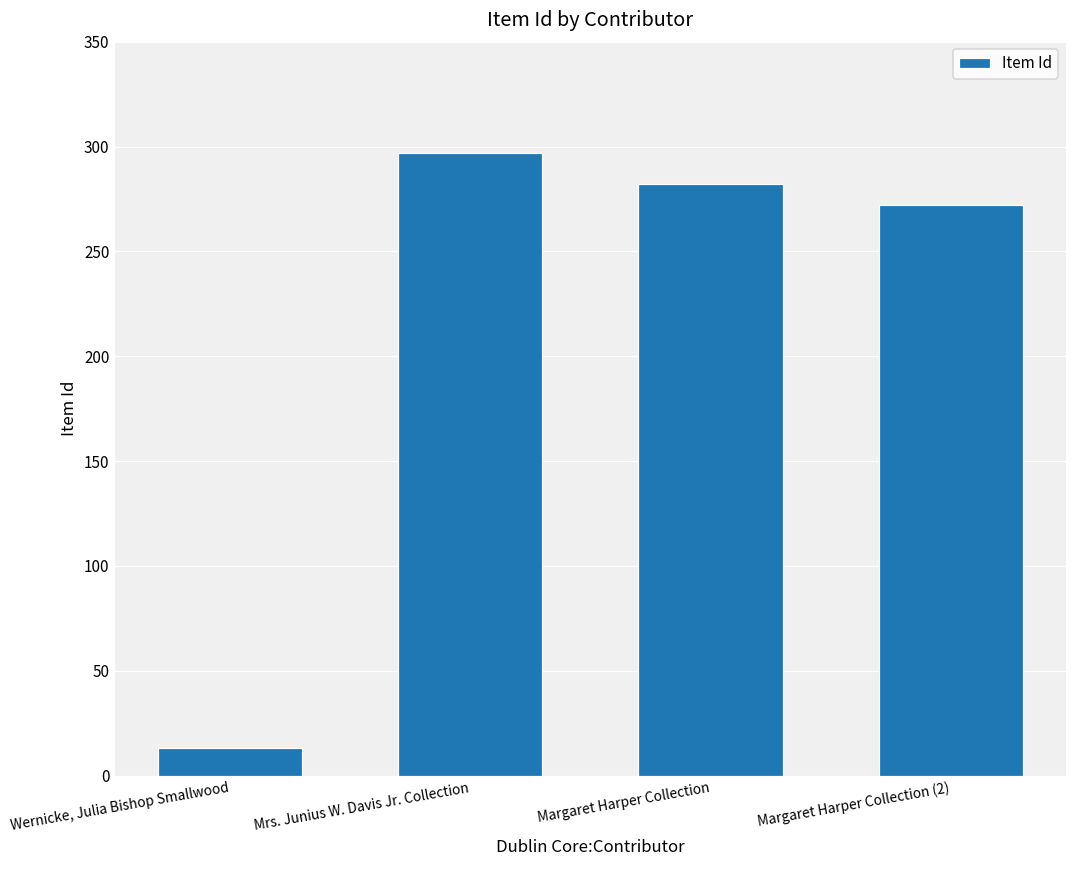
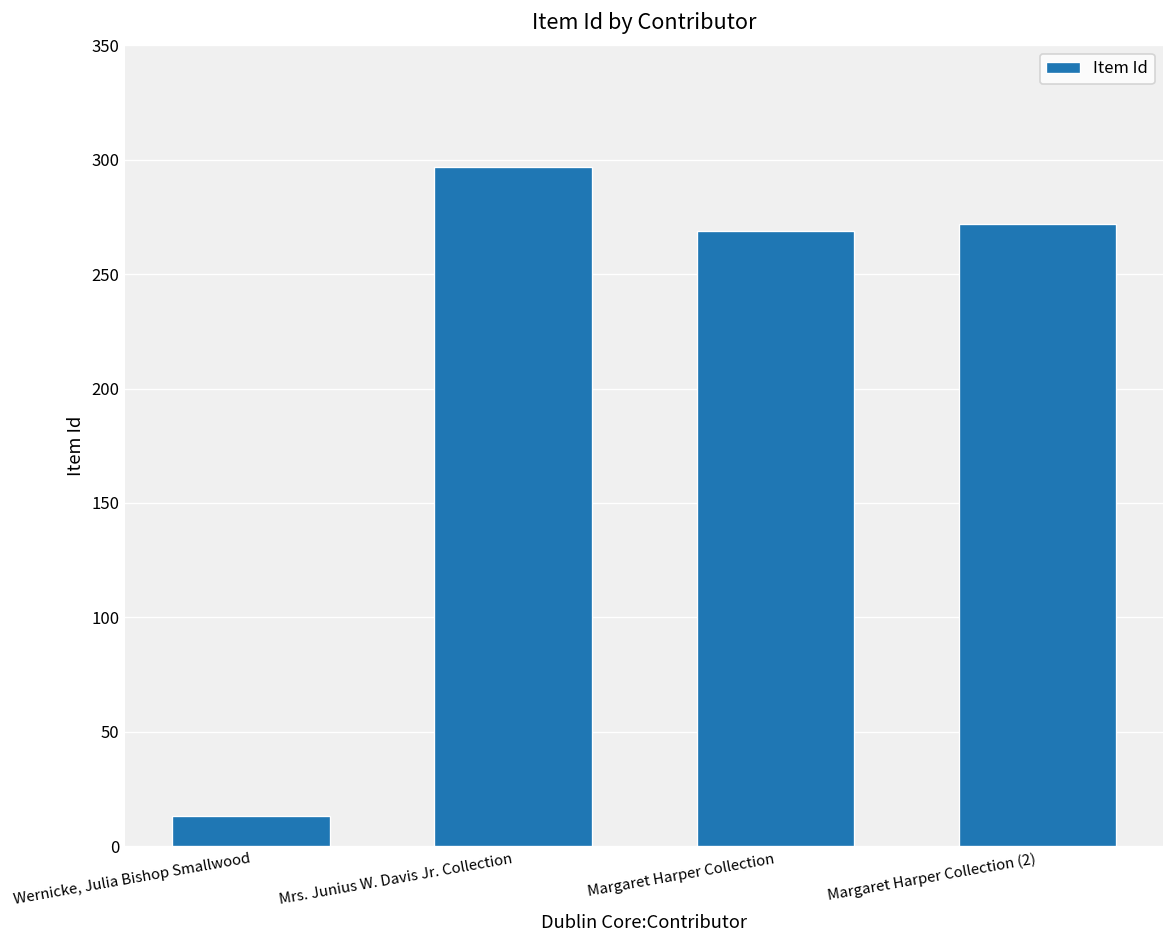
  {
    "Wernicke, Julia Bishop Smallwood": 13,
    "Mrs. Junius W. Davis Jr. Collection": 297,
-   "Margaret Harper Collection": 282,
+   "Margaret Harper Collection": 269,
    "Margaret Harper Collection (2)": 272
  }
